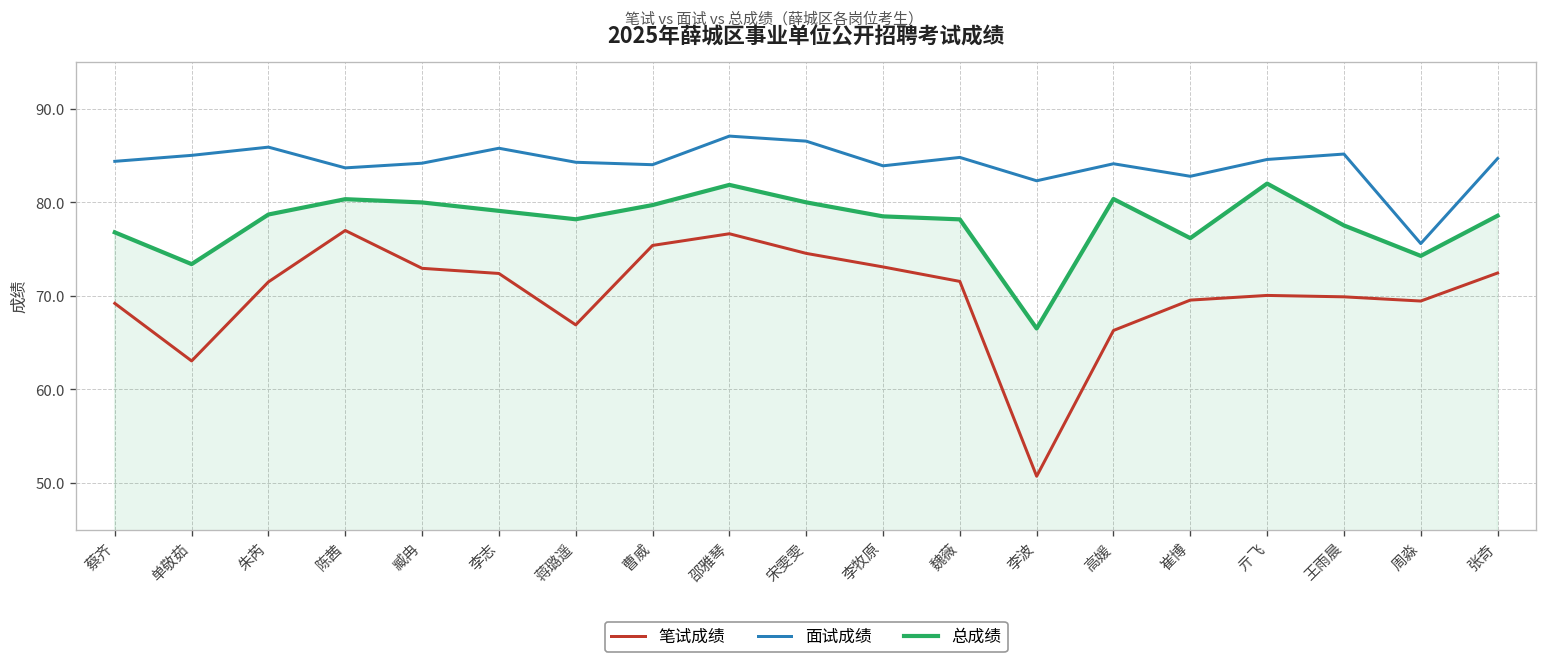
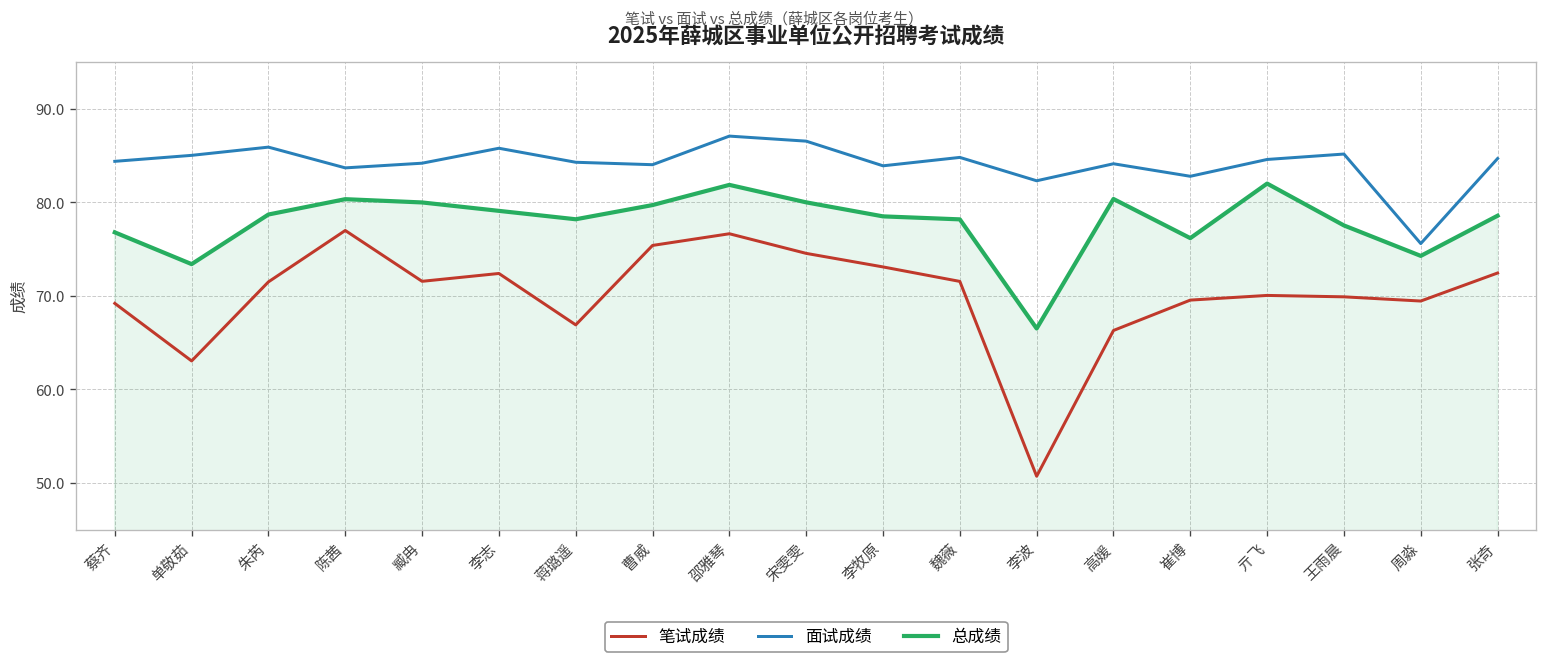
  {
    "笔试成绩": {
      "蔡齐": 69,
      "单敬茹": 63,
      "朱芮": 72,
      "陈茜": 77,
-     "臧冉": 73,
+     "臧冉": 72,
      "李志": 72,
      "蒋璐遥": 67,
      "曹威": 75,
      "邵雅琴": 77,
      "宋雯雯": 75,
      "李牧原": 73,
      "魏薇": 72,
      "李波": 51,
      "高媛": 66,
      "崔博": 70,
      "亓飞": 70,
      "王雨晨": 70,
      "周淼": 69,
      "张奇": 72
    },
    "面试成绩": {
      "蔡齐": 84,
      "单敬茹": 85,
      "朱芮": 86,
      "陈茜": 84,
      "臧冉": 84,
      "李志": 86,
      "蒋璐遥": 84,
      "曹威": 84,
      "邵雅琴": 87,
      "宋雯雯": 87,
      "李牧原": 84,
      "魏薇": 85,
      "李波": 82,
      "高媛": 84,
      "崔博": 83,
      "亓飞": 85,
      "王雨晨": 85,
      "周淼": 76,
      "张奇": 85
    },
    "总成绩": {
      "蔡齐": 77,
      "单敬茹": 73,
      "朱芮": 79,
      "陈茜": 80,
      "臧冉": 80,
      "李志": 79,
      "蒋璐遥": 78,
      "曹威": 80,
      "邵雅琴": 82,
      "宋雯雯": 80,
      "李牧原": 79,
      "魏薇": 78,
      "李波": 67,
      "高媛": 80,
      "崔博": 76,
      "亓飞": 82,
      "王雨晨": 78,
      "周淼": 74,
      "张奇": 79
    }
  }
